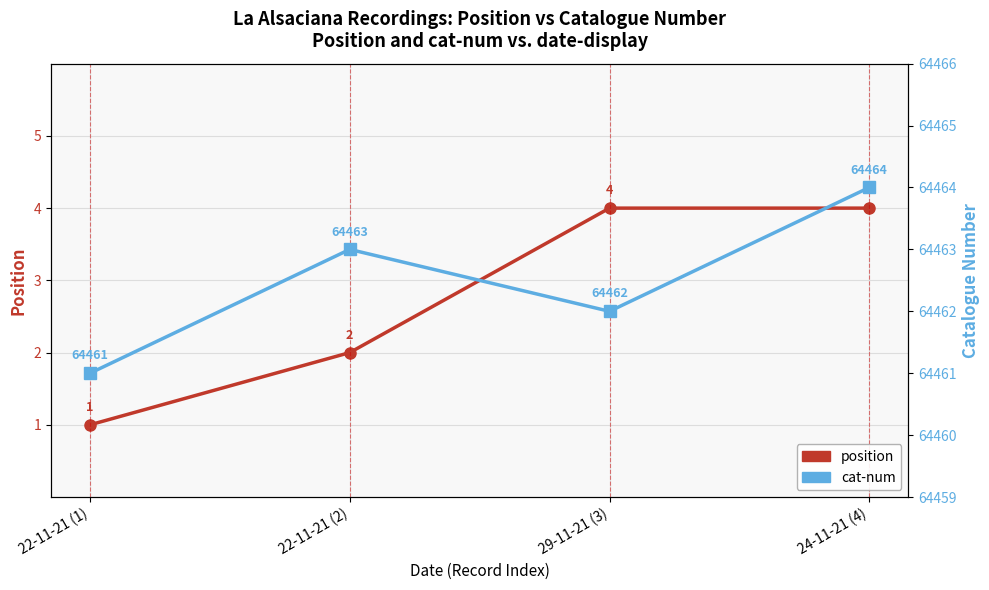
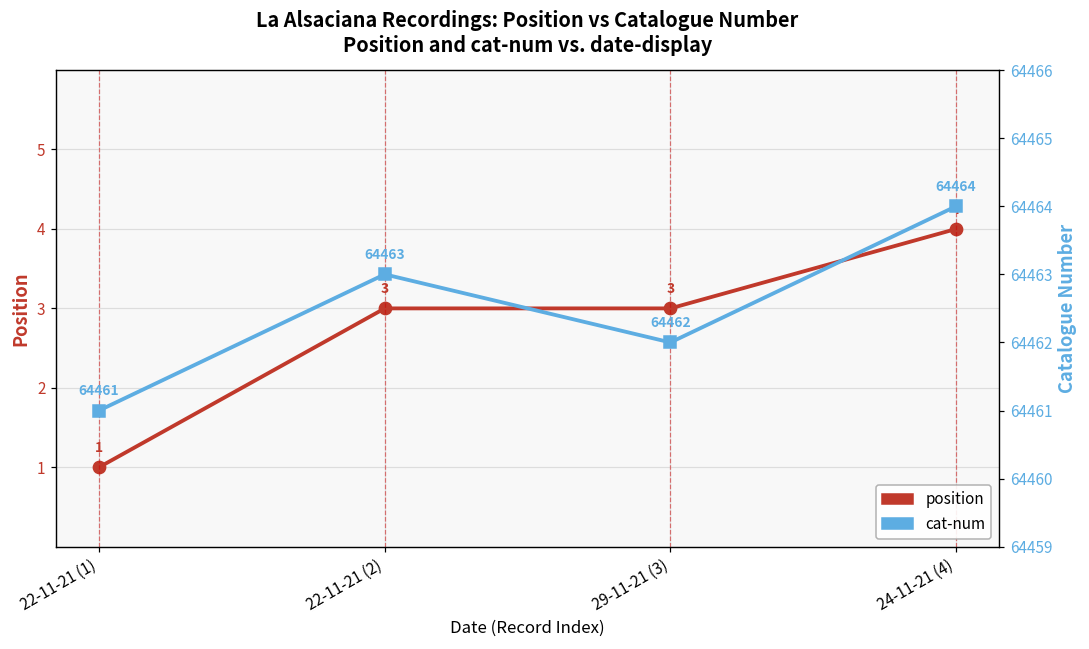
  {
    "position": {
      "22-11-21 (1)": 1,
-     "22-11-21 (2)": 2,
-     "29-11-21 (3)": 4
+     "22-11-21 (2)": 3,
+     "29-11-21 (3)": 3
    },
    "cat-num": {
      "22-11-21 (1)": 64461,
      "22-11-21 (2)": 64463,
      "29-11-21 (3)": 64462,
      "24-11-21 (4)": 64464
    }
  }
